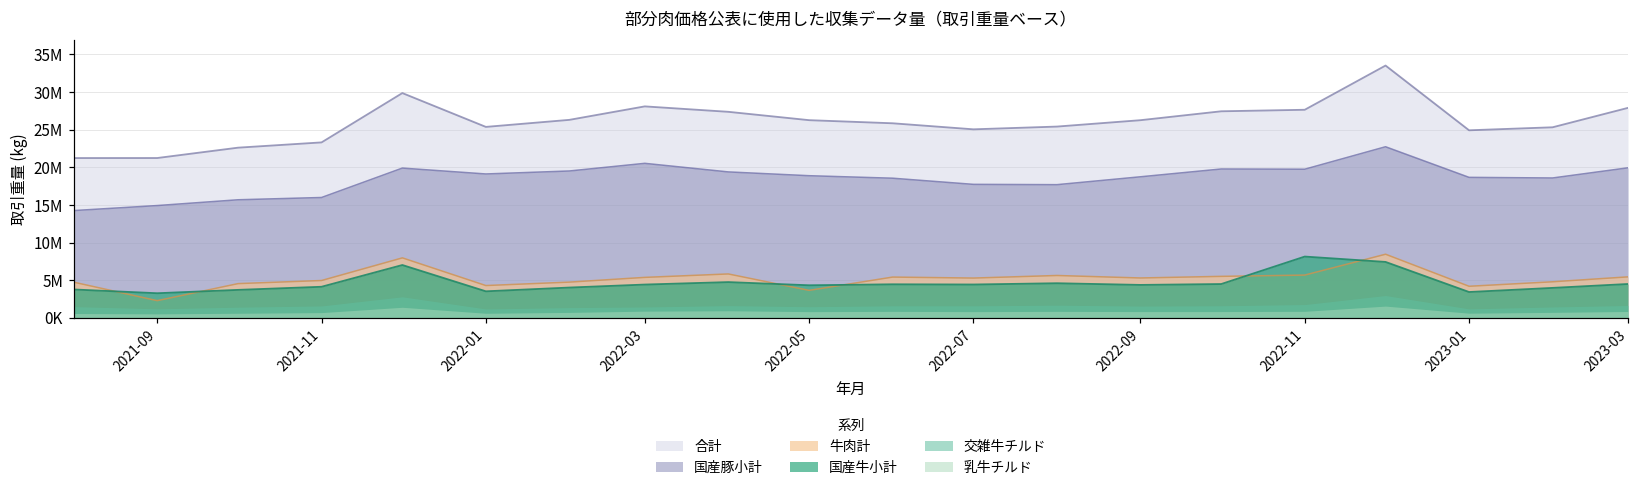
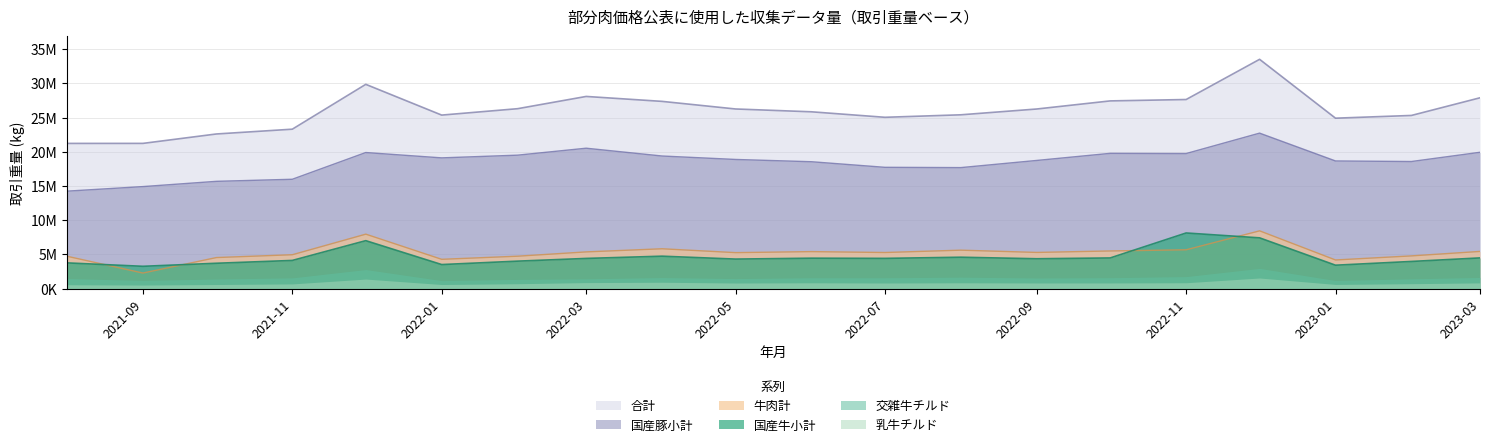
  {
    "牛肉計": {
      "2021-09": 2000000,
      "2021-11": 5000000,
      "2022-01": 4000000,
      "2022-03": 5000000,
-     "2022-05": 4000000,
+     "2022-05": 5000000,
      "2022-07": 5000000,
      "2022-09": 5000000,
      "2022-11": 6000000,
      "2023-01": 4000000,
      "2023-03": 5000000
    },
    "国産牛小計": {
      "2021-09": 3000000,
      "2021-11": 4000000,
      "2022-01": 4000000,
      "2022-03": 4000000,
      "2022-05": 4000000,
      "2022-07": 4000000,
      "2022-09": 4000000,
      "2022-11": 8000000,
      "2023-01": 3000000,
      "2023-03": 4000000
    }
  }
